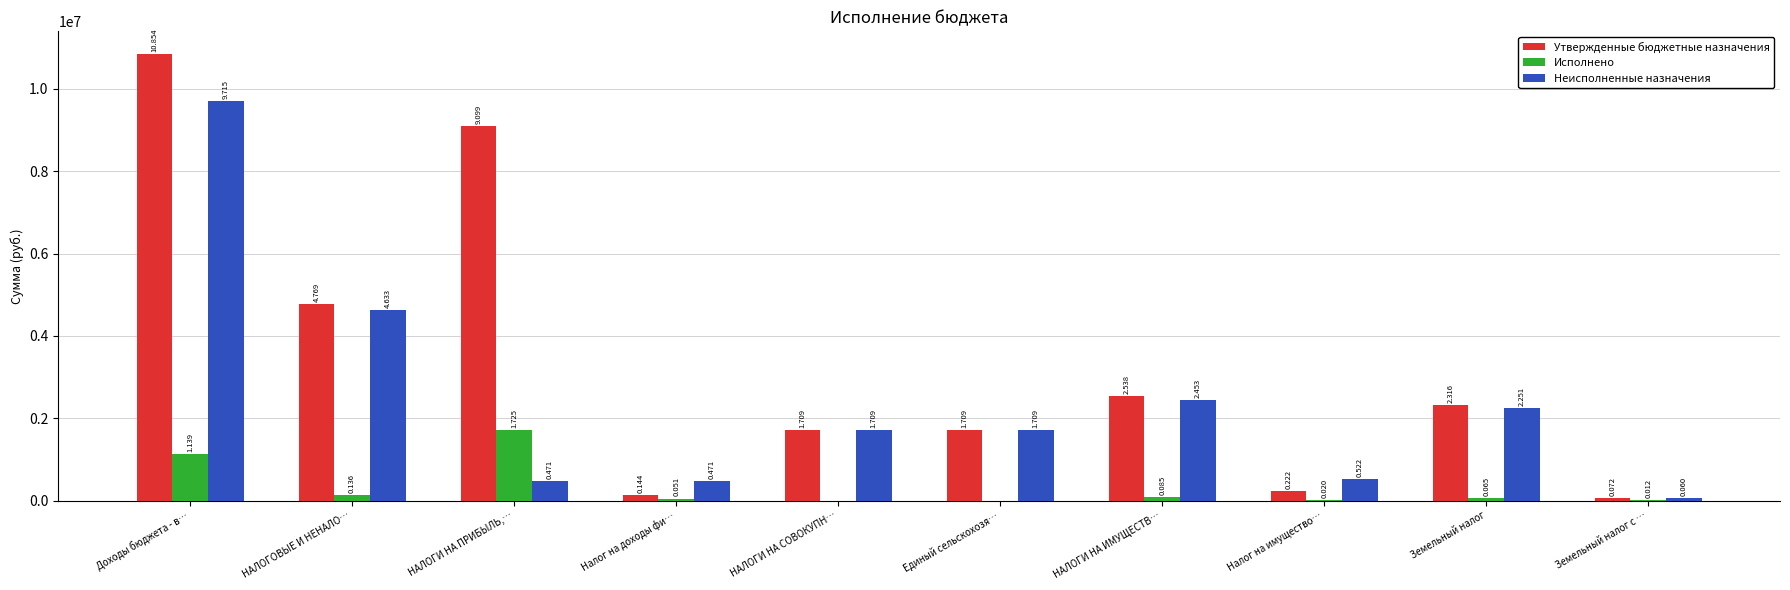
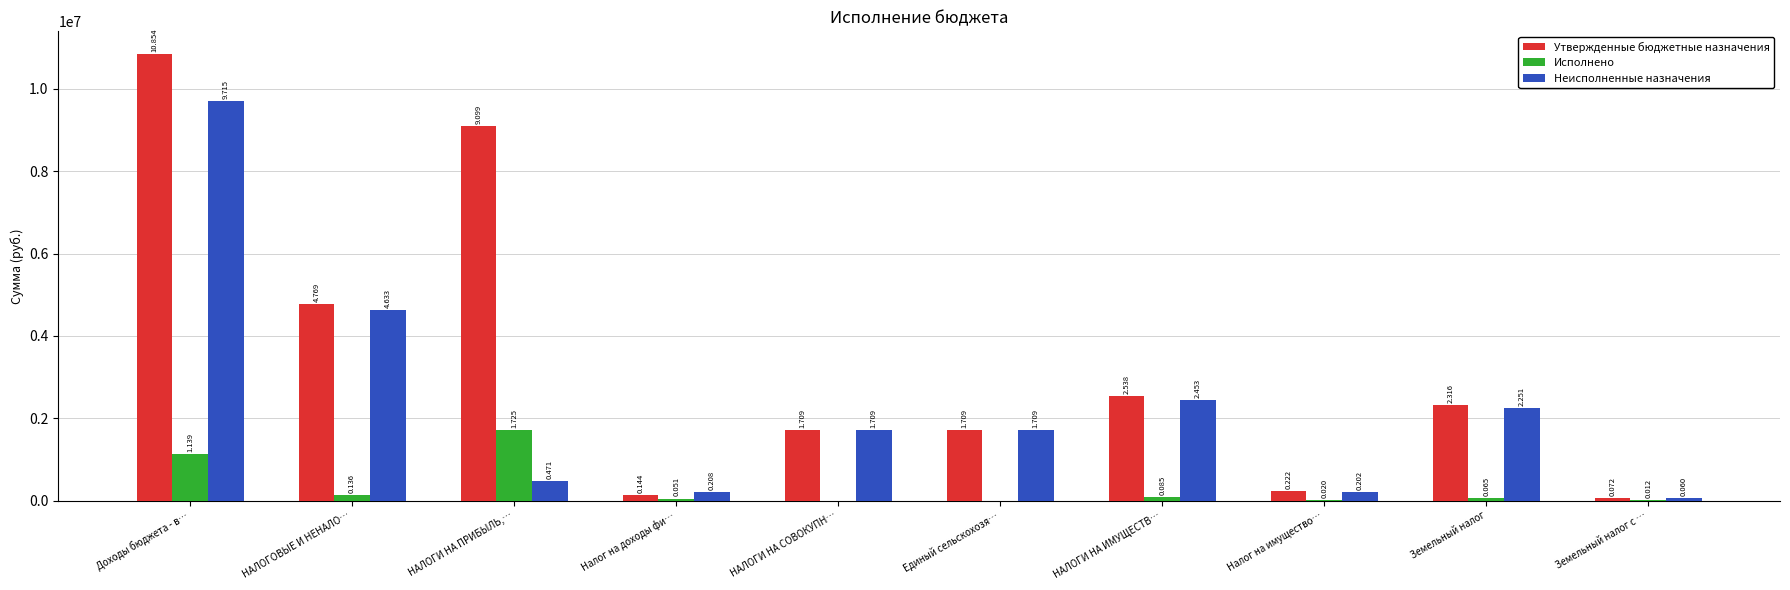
  {
    "Исполнено": {
      "НАЛОГИ НА СОВОКУПН…": 0,
      "Единый сельскохозя…": 0
    },
    "Неисполненные назначения": {
-     "Налог на доходы фи…": 0.471,
-     "Налог на имущество…": 0.522
+     "Налог на доходы фи…": 0.208,
+     "Налог на имущество…": 0.202
    }
  }
